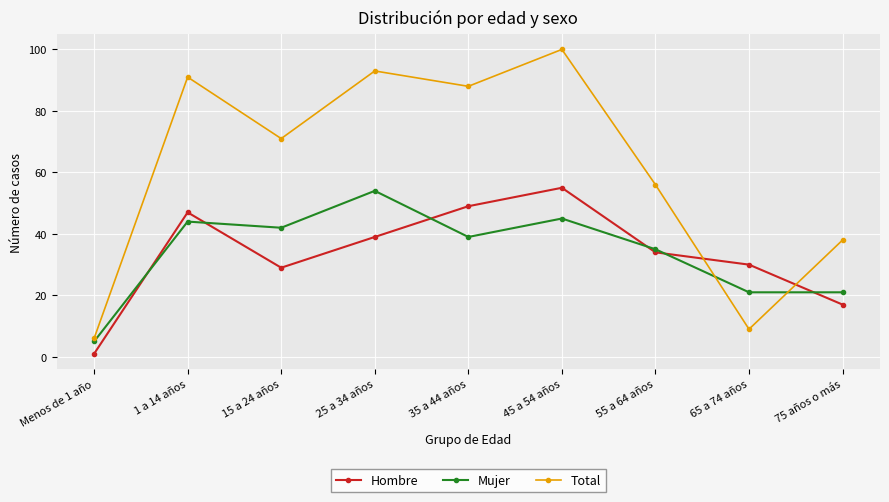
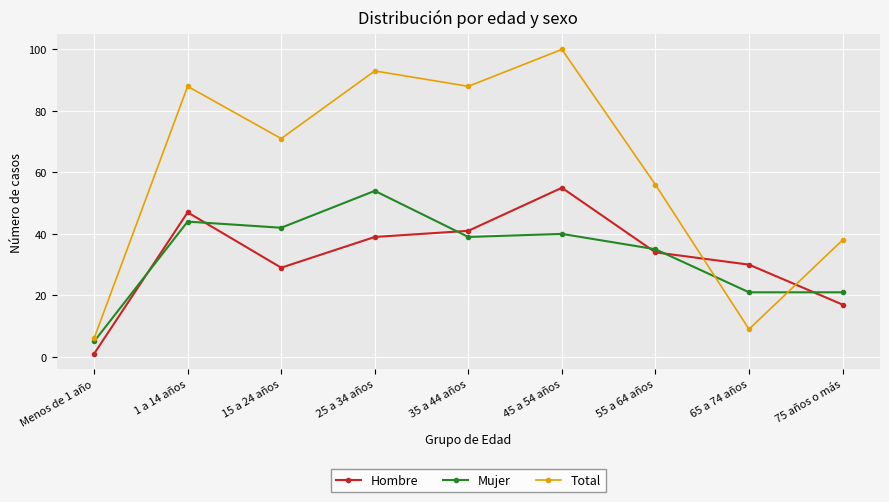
  {
    "Hombre": {
      "Menos de 1 año": 1,
      "1 a 14 años": 47,
      "15 a 24 años": 29,
      "25 a 34 años": 39,
-     "35 a 44 años": 49,
+     "35 a 44 años": 41,
      "45 a 54 años": 55,
      "55 a 64 años": 34,
      "65 a 74 años": 30,
      "75 años o más": 17
    },
    "Mujer": {
      "Menos de 1 año": 5,
      "1 a 14 años": 44,
      "15 a 24 años": 42,
      "25 a 34 años": 54,
      "35 a 44 años": 39,
-     "45 a 54 años": 45,
+     "45 a 54 años": 40,
      "55 a 64 años": 35,
      "65 a 74 años": 21,
      "75 años o más": 21
    },
    "Total": {
      "Menos de 1 año": 6,
-     "1 a 14 años": 91,
+     "1 a 14 años": 88,
      "15 a 24 años": 71,
      "25 a 34 años": 93,
      "35 a 44 años": 88,
      "45 a 54 años": 100,
      "55 a 64 años": 56,
      "65 a 74 años": 9,
      "75 años o más": 38
    }
  }
